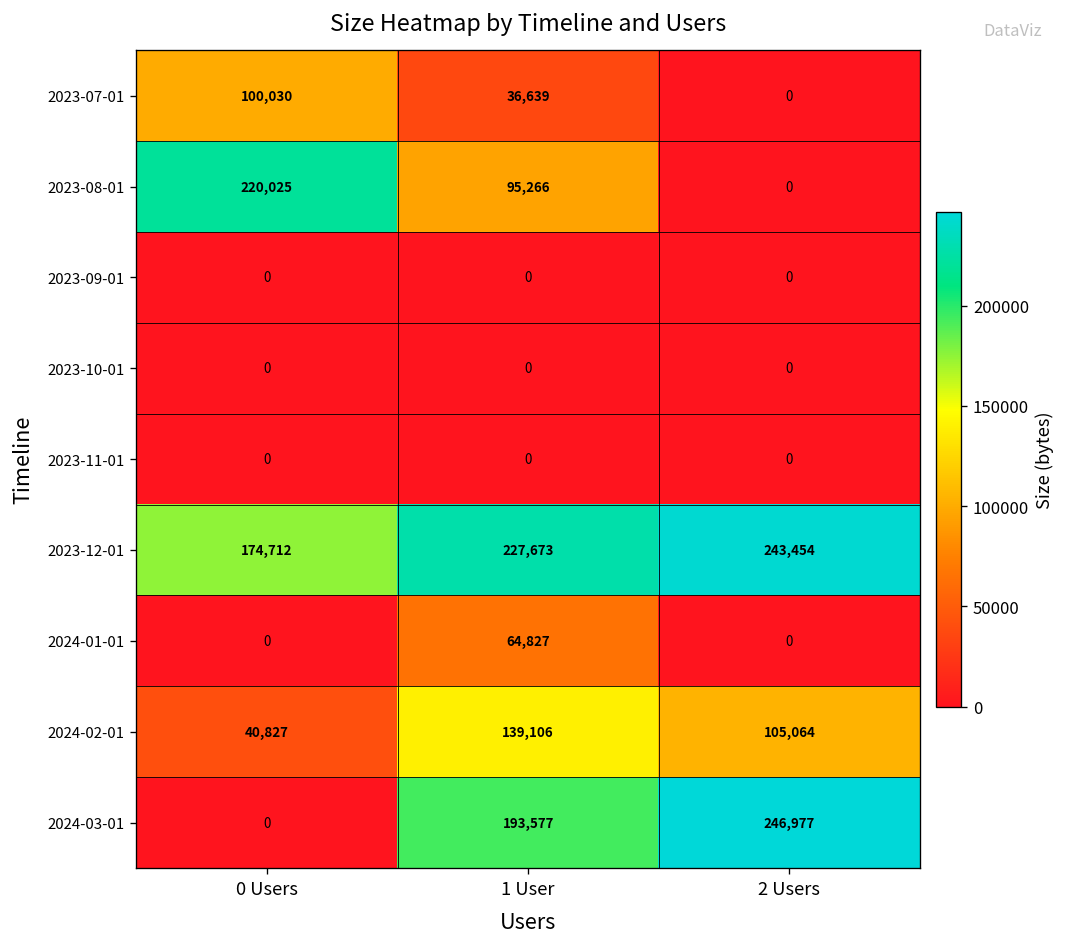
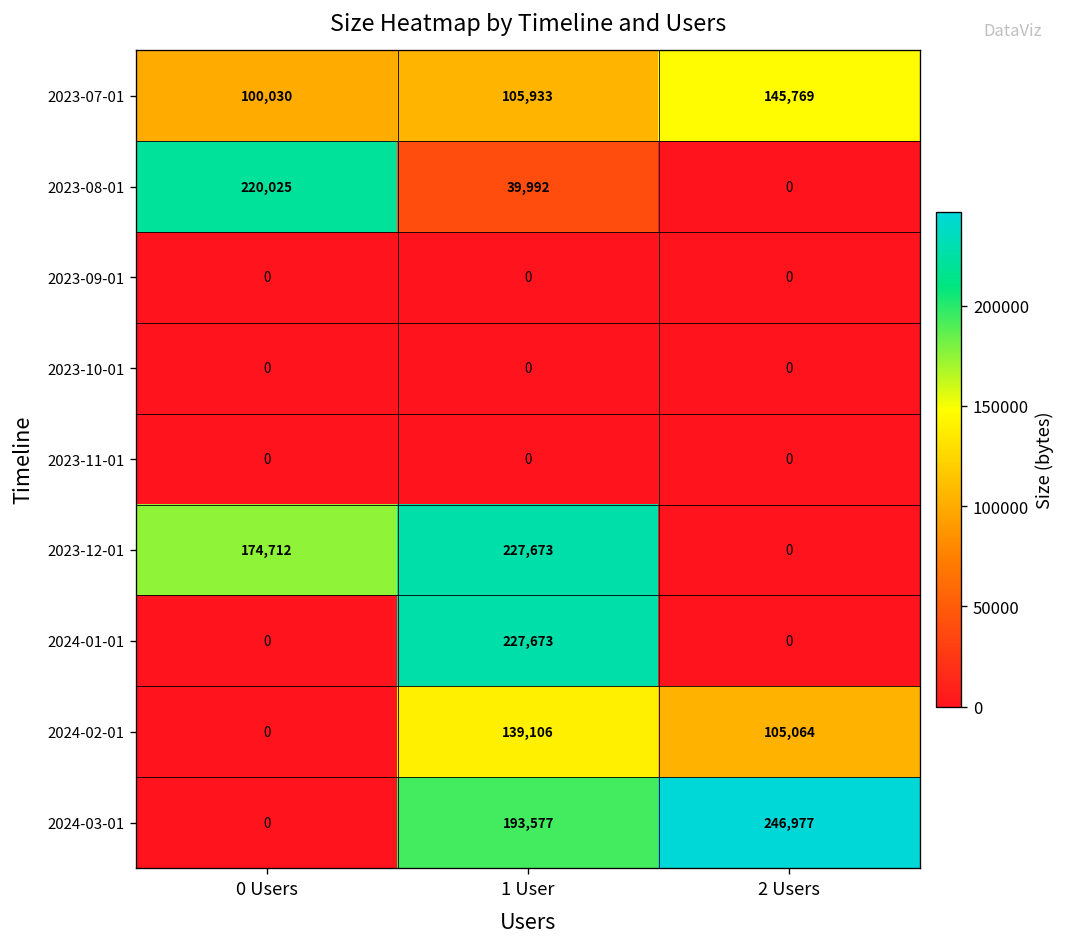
  {
    "2023-07-01": {
      "0 Users": "100,030",
-     "1 User": "36,639",
-     "2 Users": "0"
+     "1 User": "105,933",
+     "2 Users": "145,769"
    },
    "2023-08-01": {
      "0 Users": "220,025",
-     "1 User": "95,266",
+     "1 User": "39,992",
      "2 Users": "0"
    },
    "2023-09-01": {
      "0 Users": "0",
      "1 User": "0",
      "2 Users": "0"
    },
    "2023-10-01": {
      "0 Users": "0",
      "1 User": "0",
      "2 Users": "0"
    },
    "2023-11-01": {
      "0 Users": "0",
      "1 User": "0",
      "2 Users": "0"
    },
    "2023-12-01": {
      "0 Users": "174,712",
      "1 User": "227,673",
-     "2 Users": "243,454"
+     "2 Users": "0"
    },
    "2024-01-01": {
      "0 Users": "0",
-     "1 User": "64,827",
+     "1 User": "227,673",
      "2 Users": "0"
    },
    "2024-02-01": {
-     "0 Users": "40,827",
+     "0 Users": "0",
      "1 User": "139,106",
      "2 Users": "105,064"
    },
    "2024-03-01": {
      "0 Users": "0",
      "1 User": "193,577",
      "2 Users": "246,977"
    }
  }
